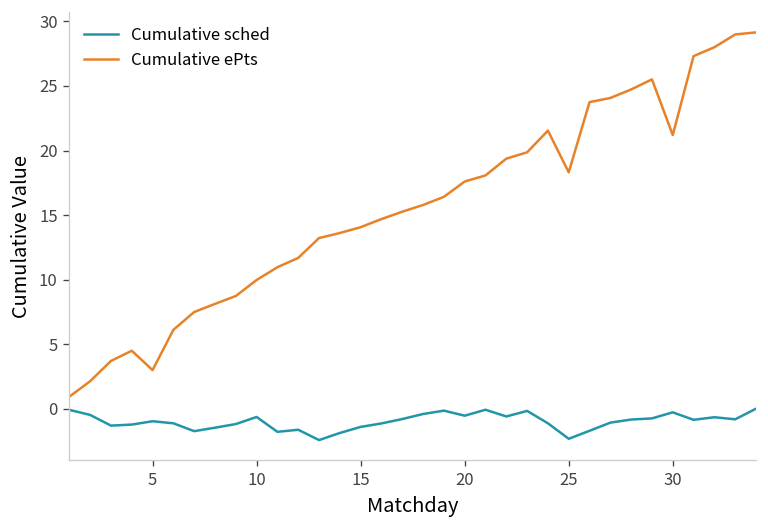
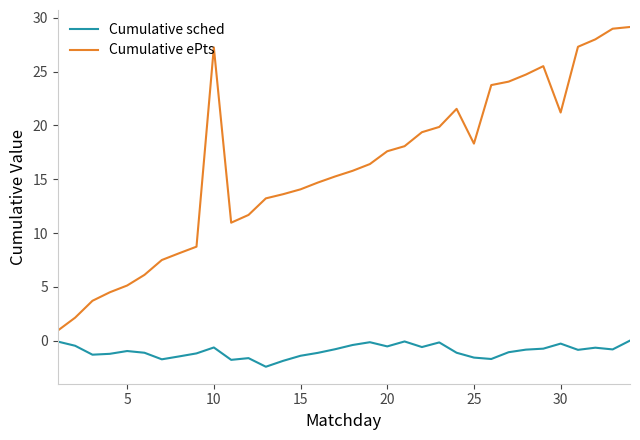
  {
    "Cumulative sched": {
      "5": -1.0,
      "10": -0.6,
      "15": -1.4,
      "20": -0.5,
-     "25": -2.3,
+     "25": -1.6,
      "30": -0.3
    },
    "Cumulative ePts": {
-     "5": 3.0,
-     "10": 10.0,
+     "5": 5.1,
+     "10": 27.3,
      "15": 14.1,
      "20": 17.6,
      "25": 18.3,
      "30": 21.2
    }
  }
